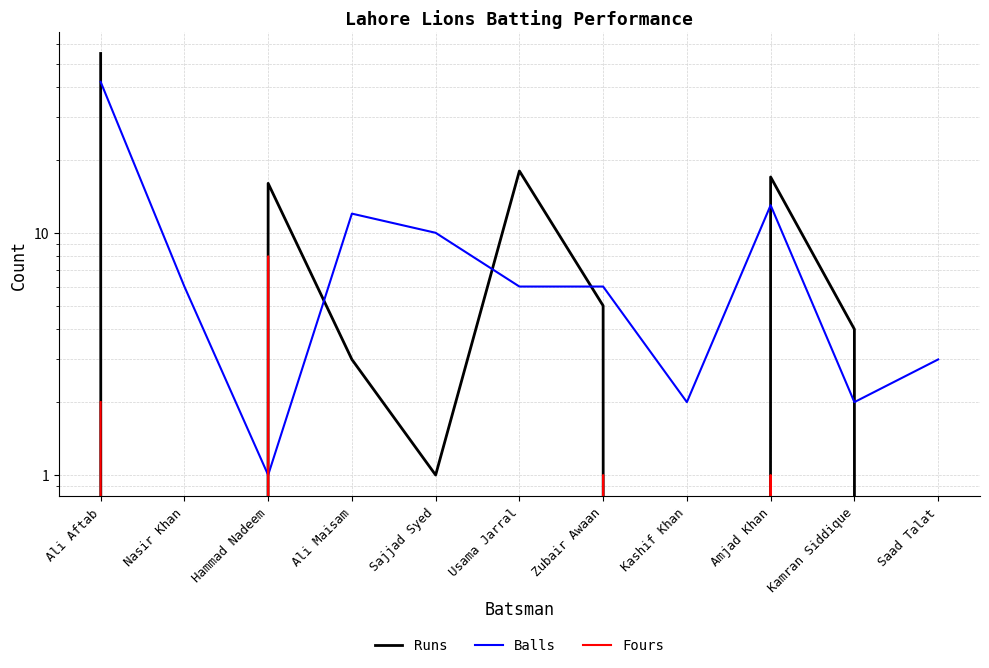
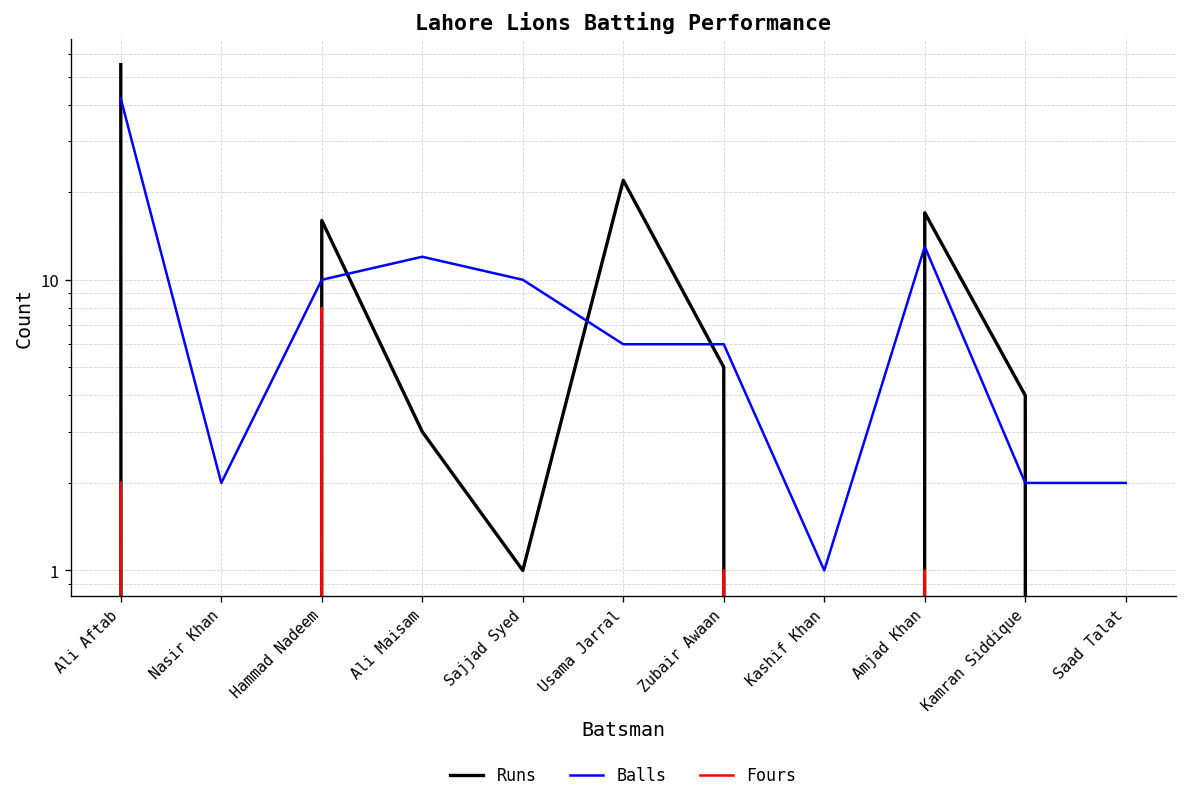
  {
    "Runs": {
      "Ali Aftab": 55,
      "Hammad Nadeem": 16,
      "Ali Maisam": 3,
      "Sajjad Syed": 1,
-     "Usama Jarral": 18,
+     "Usama Jarral": 22,
      "Zubair Awaan": 5,
      "Amjad Khan": 17,
      "Kamran Siddique": 4
    },
    "Balls": {
      "Ali Aftab": 42,
-     "Nasir Khan": 6,
-     "Hammad Nadeem": 1,
+     "Nasir Khan": 2,
+     "Hammad Nadeem": 10,
      "Ali Maisam": 12,
      "Sajjad Syed": 10,
      "Usama Jarral": 6,
      "Zubair Awaan": 6,
-     "Kashif Khan": 2,
+     "Kashif Khan": 1,
      "Amjad Khan": 13,
      "Kamran Siddique": 2,
-     "Saad Talat": 3
+     "Saad Talat": 2
    },
    "Fours": {
      "Ali Aftab": 2,
      "Hammad Nadeem": 8,
      "Zubair Awaan": 1,
      "Amjad Khan": 1
    }
  }
